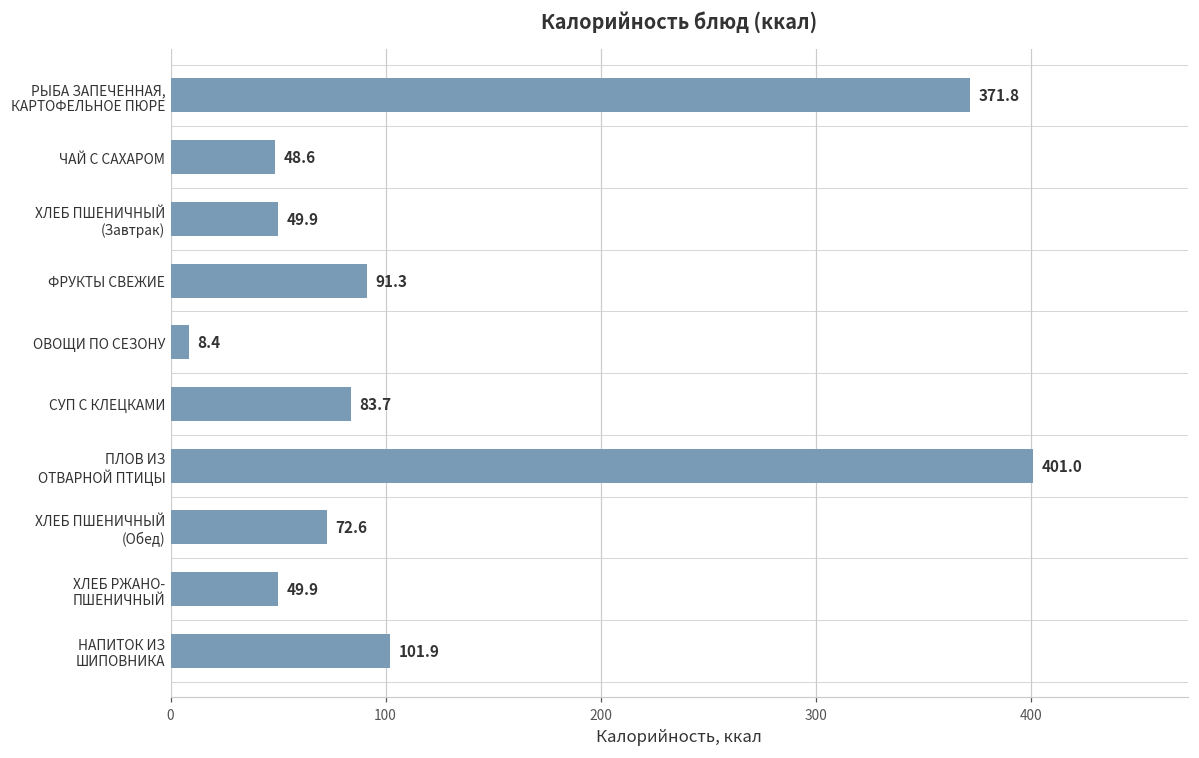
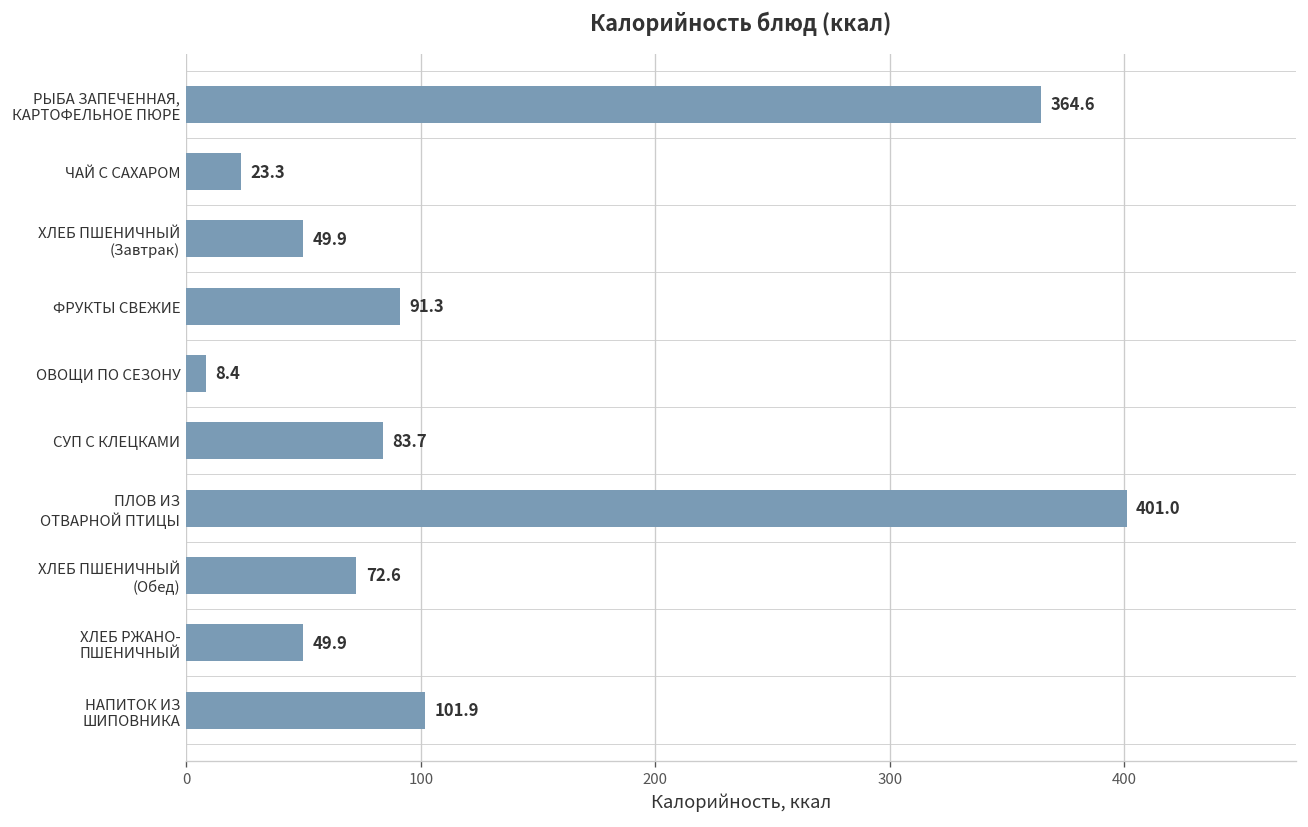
  {
-   "РЫБА ЗАПЕЧЕННАЯ, КАРТОФЕЛЬНОЕ ПЮРЕ": 371.8,
-   "ЧАЙ С САХАРОМ": 48.6,
+   "РЫБА ЗАПЕЧЕННАЯ, КАРТОФЕЛЬНОЕ ПЮРЕ": 364.6,
+   "ЧАЙ С САХАРОМ": 23.3,
    "ХЛЕБ ПШЕНИЧНЫЙ (Завтрак)": 49.9,
    "ФРУКТЫ СВЕЖИЕ": 91.3,
    "ОВОЩИ ПО СЕЗОНУ": 8.4,
    "СУП С КЛЕЦКАМИ": 83.7,
    "ПЛОВ ИЗ ОТВАРНОЙ ПТИЦЫ": 401.0,
    "ХЛЕБ ПШЕНИЧНЫЙ (Обед)": 72.6,
    "ХЛЕБ РЖАНО- ПШЕНИЧНЫЙ": 49.9,
    "НАПИТОК ИЗ ШИПОВНИКА": 101.9
  }
